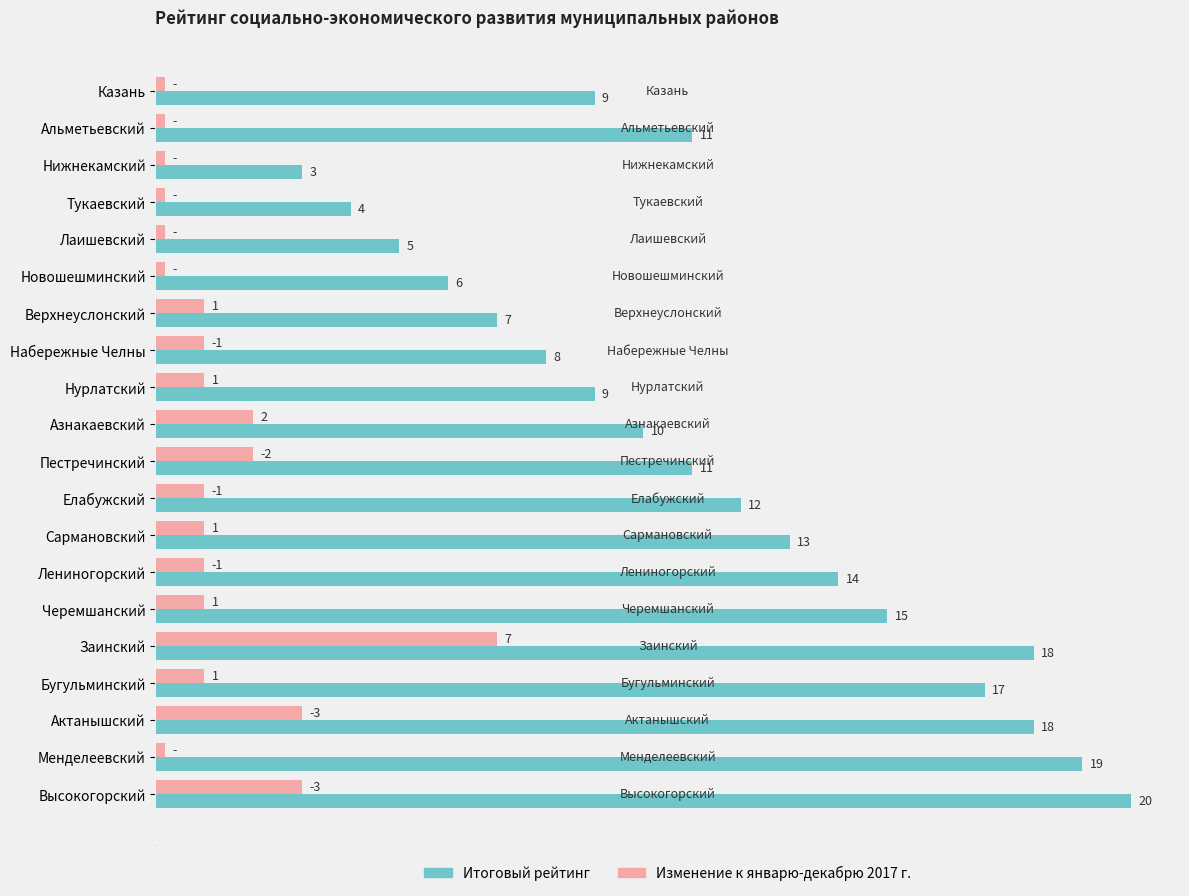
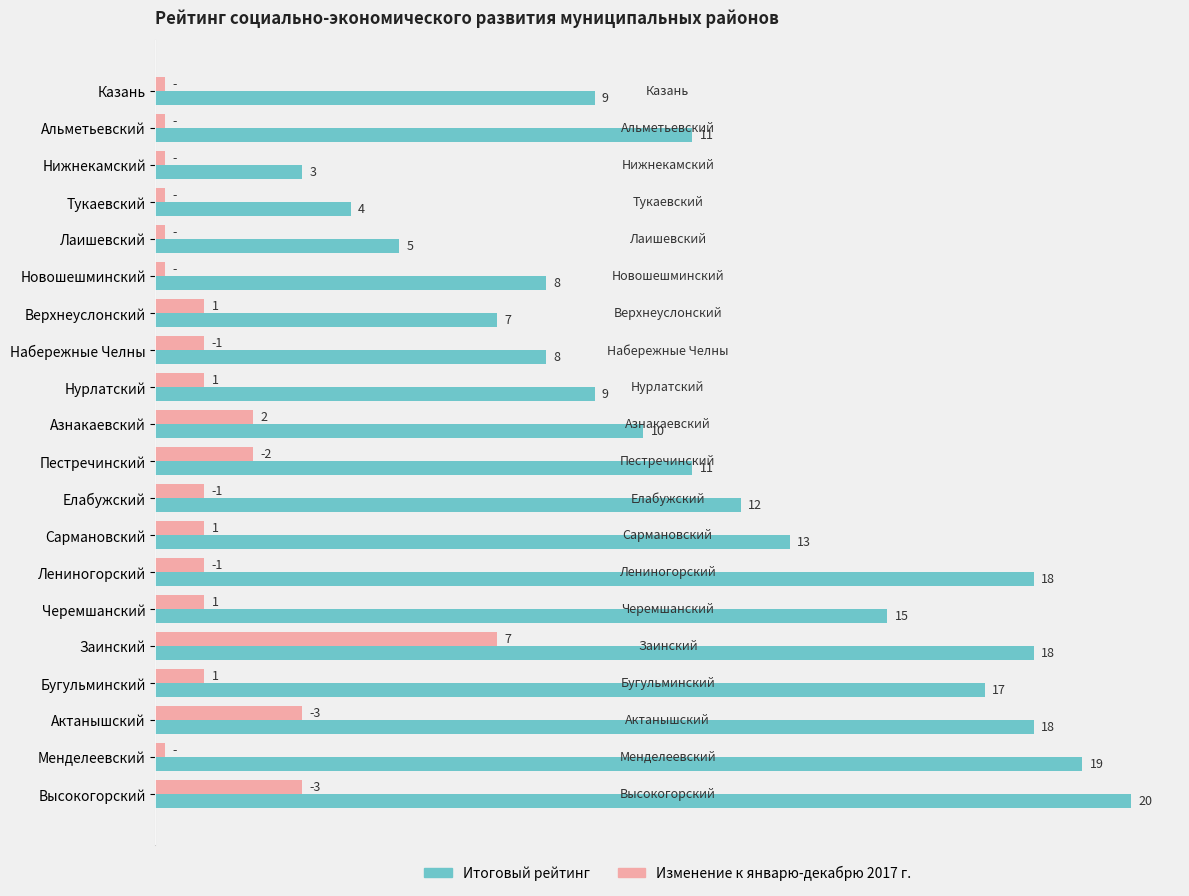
  {
    "Итоговый рейтинг": {
      "Казань": 9,
      "Нижнекамский": 3,
      "Тукаевский": 4,
      "Лаишевский": 5,
-     "Новошешминский": 6,
+     "Новошешминский": 8,
      "Верхнеуслонский": 7,
      "Набережные Челны": 8,
      "Нурлатский": 9,
      "Елабужский": 12,
      "Сармановский": 13,
-     "Лениногорский": 14,
+     "Лениногорский": 18,
      "Черемшанский": 15,
      "Заинский": 18,
      "Бугульминский": 17,
      "Актанышский": 18,
      "Менделеевский": 19,
      "Высокогорский": 20
    },
    "Изменение к январю-декабрю 2017 г.": {
      "Верхнеуслонский": 1,
      "Нурлатский": 1,
      "Азнакаевский": 2,
      "Сармановский": 1,
      "Черемшанский": 1,
      "Заинский": 7,
      "Бугульминский": 1
    }
  }
